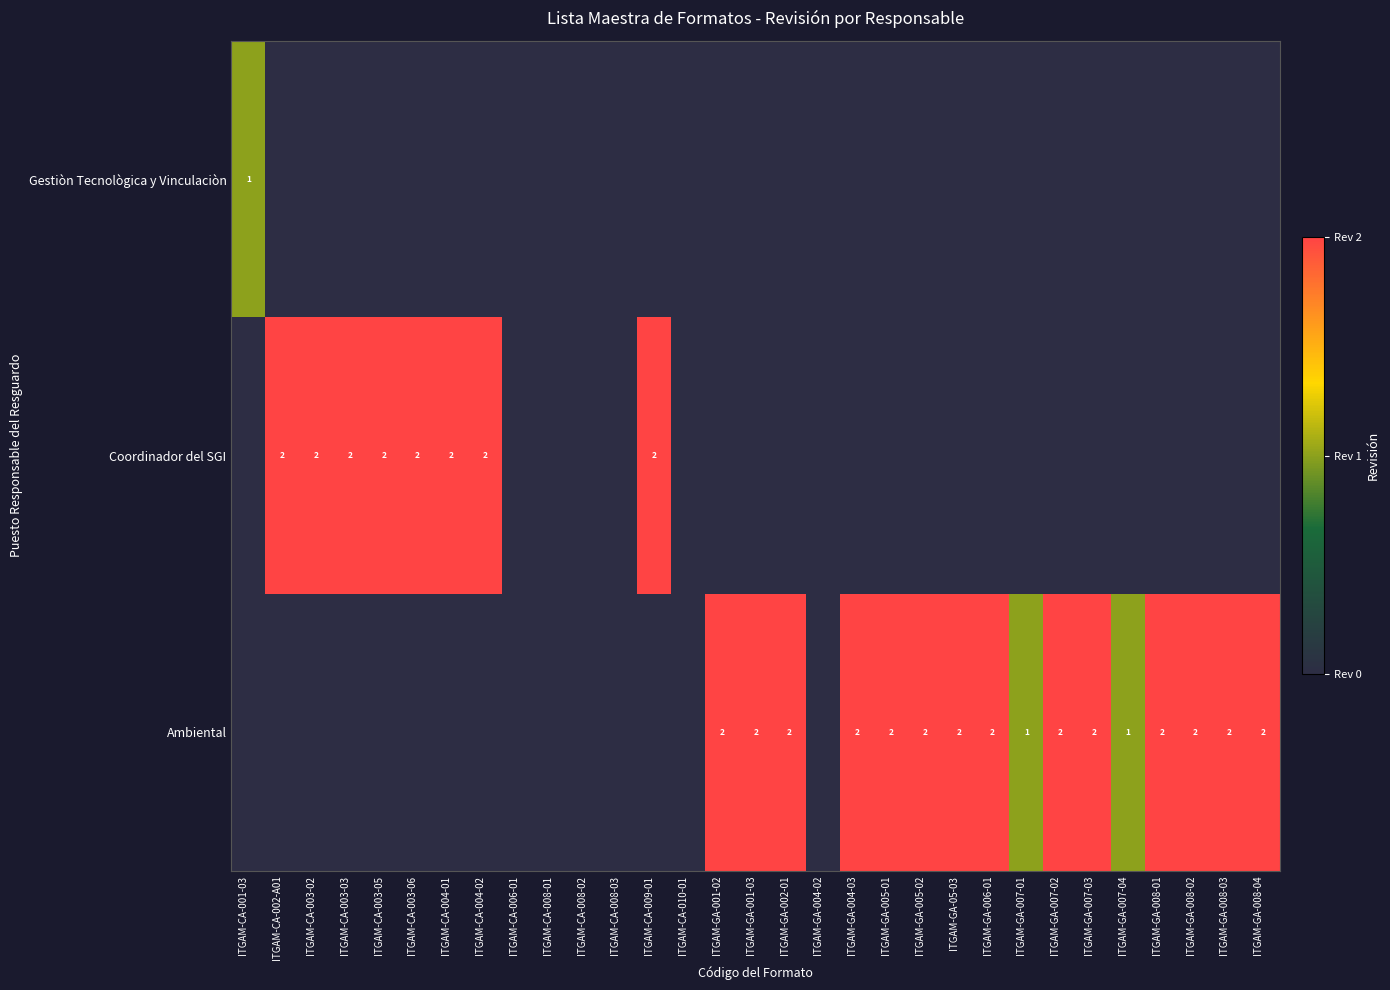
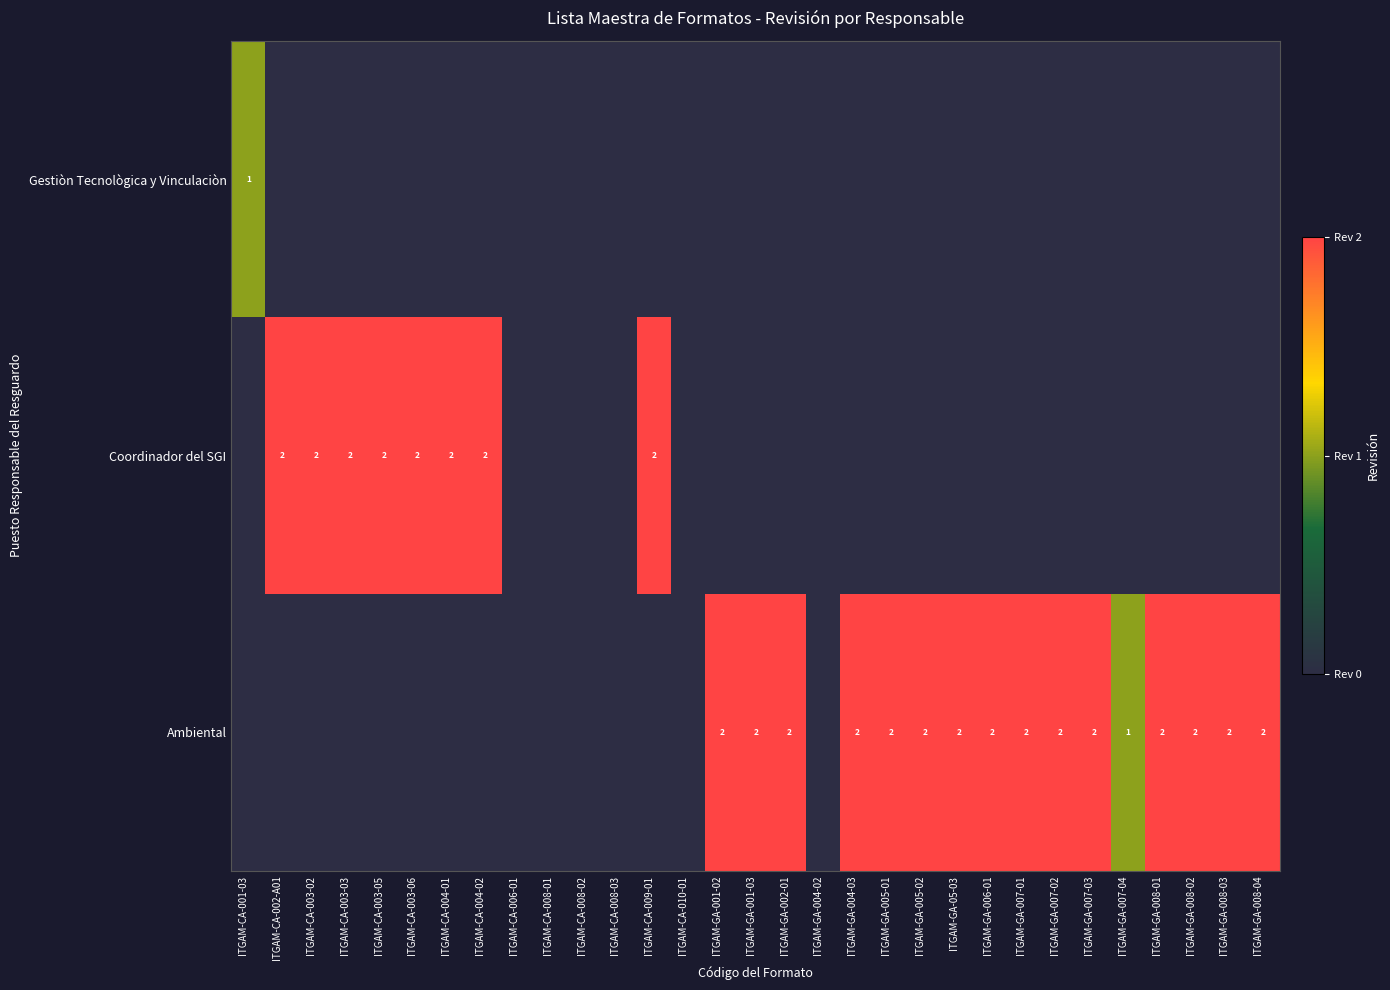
  {
    "Gestiòn Tecnològica y Vinculaciòn": {
      "ITGAM-CA-001-03": 1
    },
    "Coordinador del SGI": {
      "ITGAM-CA-002-A01": 2,
      "ITGAM-CA-003-02": 2,
      "ITGAM-CA-003-03": 2,
      "ITGAM-CA-003-05": 2,
      "ITGAM-CA-003-06": 2,
      "ITGAM-CA-004-01": 2,
      "ITGAM-CA-004-02": 2,
      "ITGAM-CA-009-01": 2
    },
    "Ambiental": {
      "ITGAM-GA-001-02": 2,
      "ITGAM-GA-001-03": 2,
      "ITGAM-GA-002-01": 2,
      "ITGAM-GA-004-03": 2,
      "ITGAM-GA-005-01": 2,
      "ITGAM-GA-005-02": 2,
      "ITGAM-GA-05-03": 2,
      "ITGAM-GA-006-01": 2,
-     "ITGAM-GA-007-01": 1,
+     "ITGAM-GA-007-01": 2,
      "ITGAM-GA-007-02": 2,
      "ITGAM-GA-007-03": 2,
      "ITGAM-GA-007-04": 1,
      "ITGAM-GA-008-01": 2,
      "ITGAM-GA-008-02": 2,
      "ITGAM-GA-008-03": 2,
      "ITGAM-GA-008-04": 2
    }
  }
